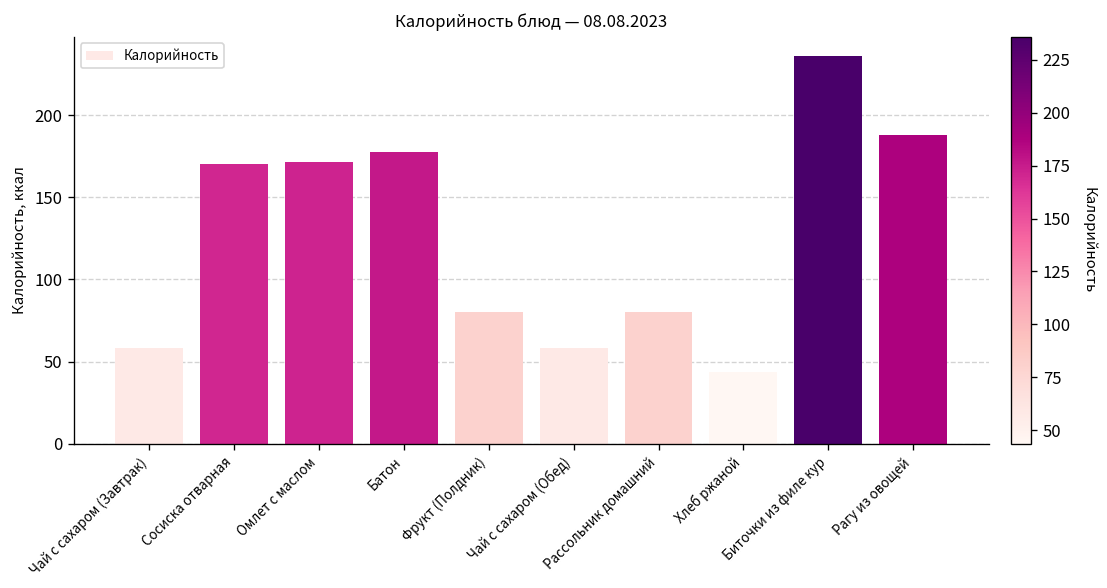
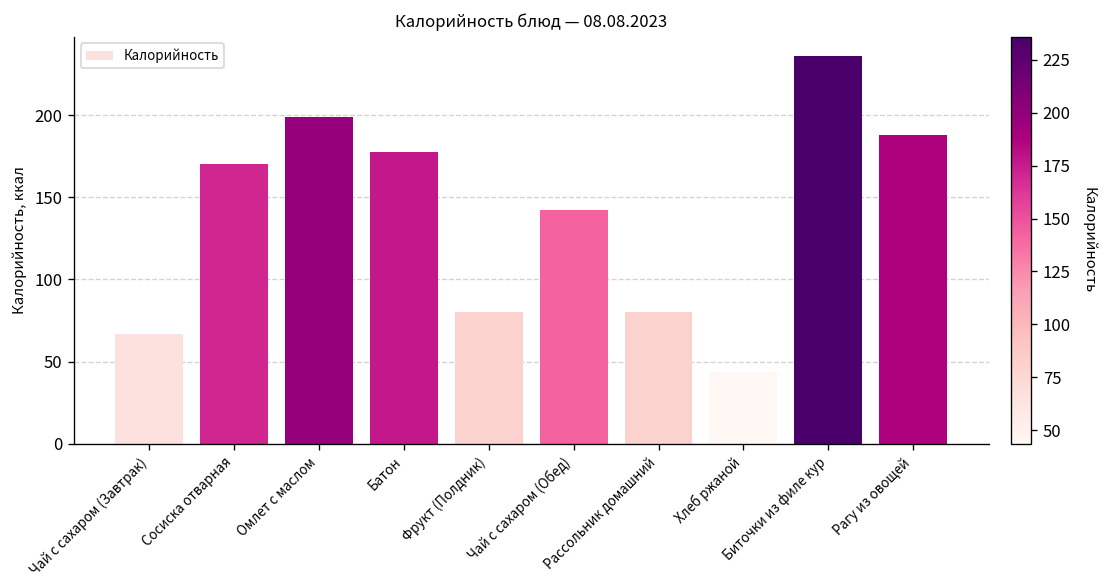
  {
-   "Чай с сахаром (Завтрак)": 58,
+   "Чай с сахаром (Завтрак)": 67,
    "Сосиска отварная": 170,
-   "Омлет с маслом": 172,
+   "Омлет с маслом": 199,
    "Батон": 177,
    "Фрукт (Полдник)": 80,
-   "Чай с сахаром (Обед)": 58,
+   "Чай с сахаром (Обед)": 142,
    "Рассольник домашний": 80,
    "Хлеб ржаной": 44,
    "Биточки из филе кур": 236,
    "Рагу из овощей": 188
  }
